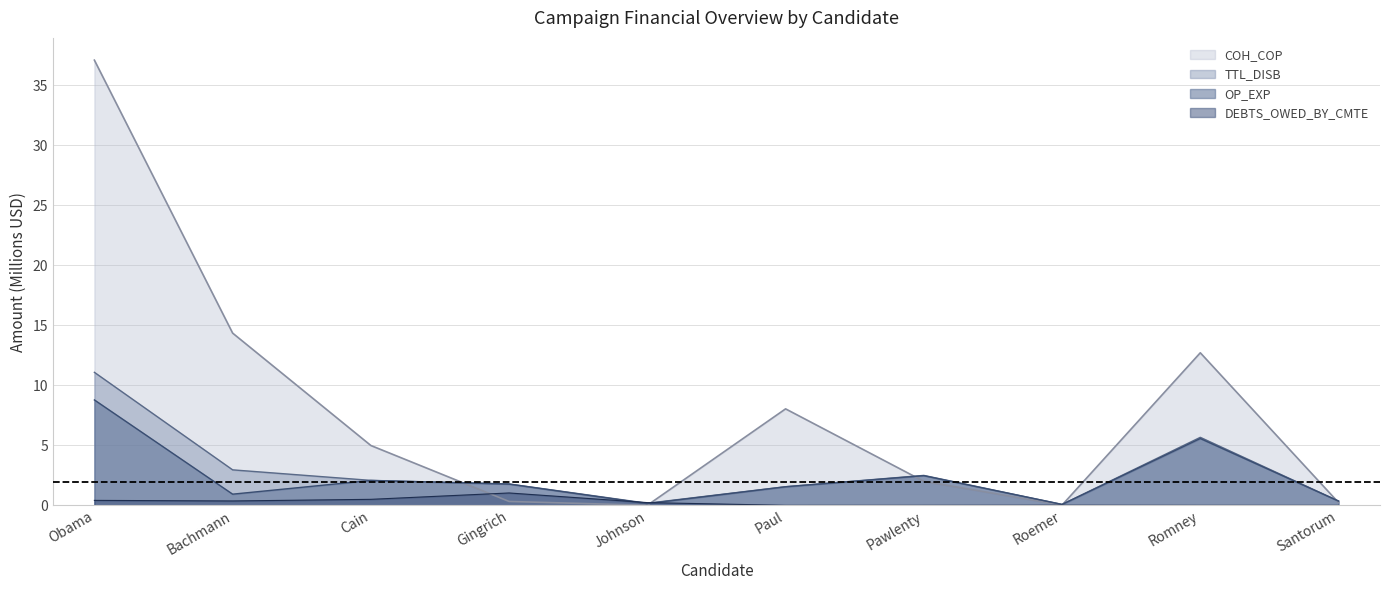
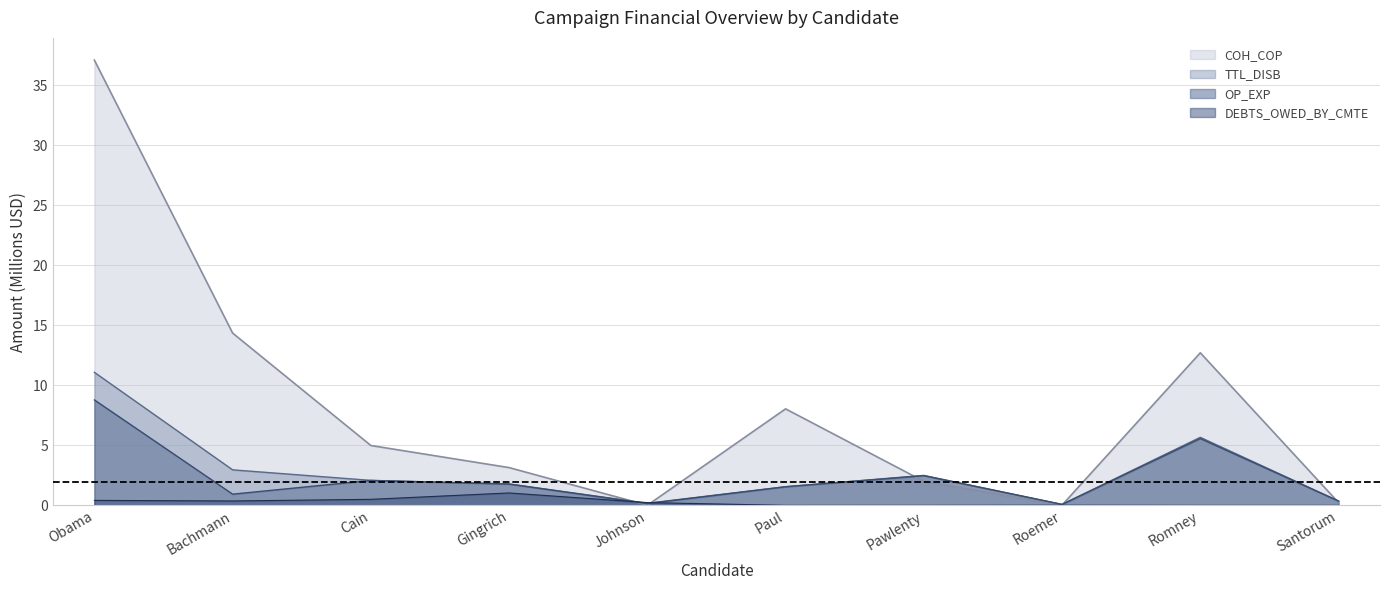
  {
    "COH_COP": {
      "Obama": 37.1,
      "Bachmann": 14.4,
      "Cain": 5.0,
-     "Gingrich": 0.3,
+     "Gingrich": 3.1,
      "Paul": 8.0,
      "Pawlenty": 2.0,
      "Romney": 12.7
    }
  }
